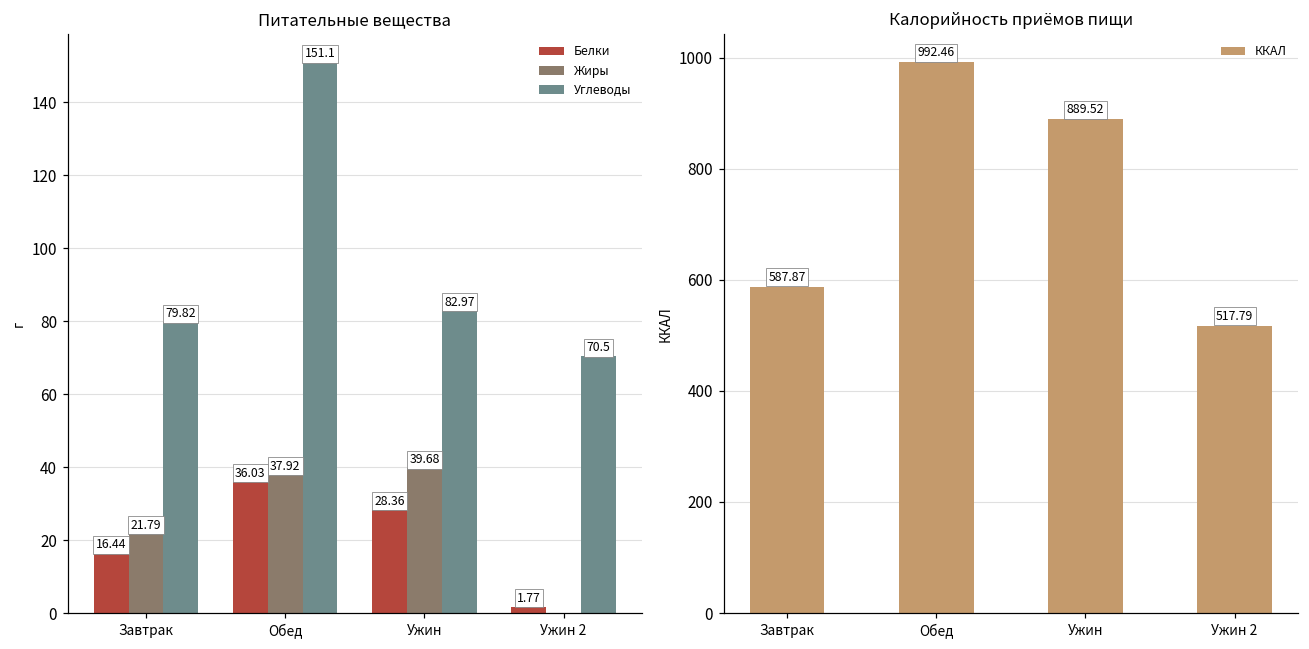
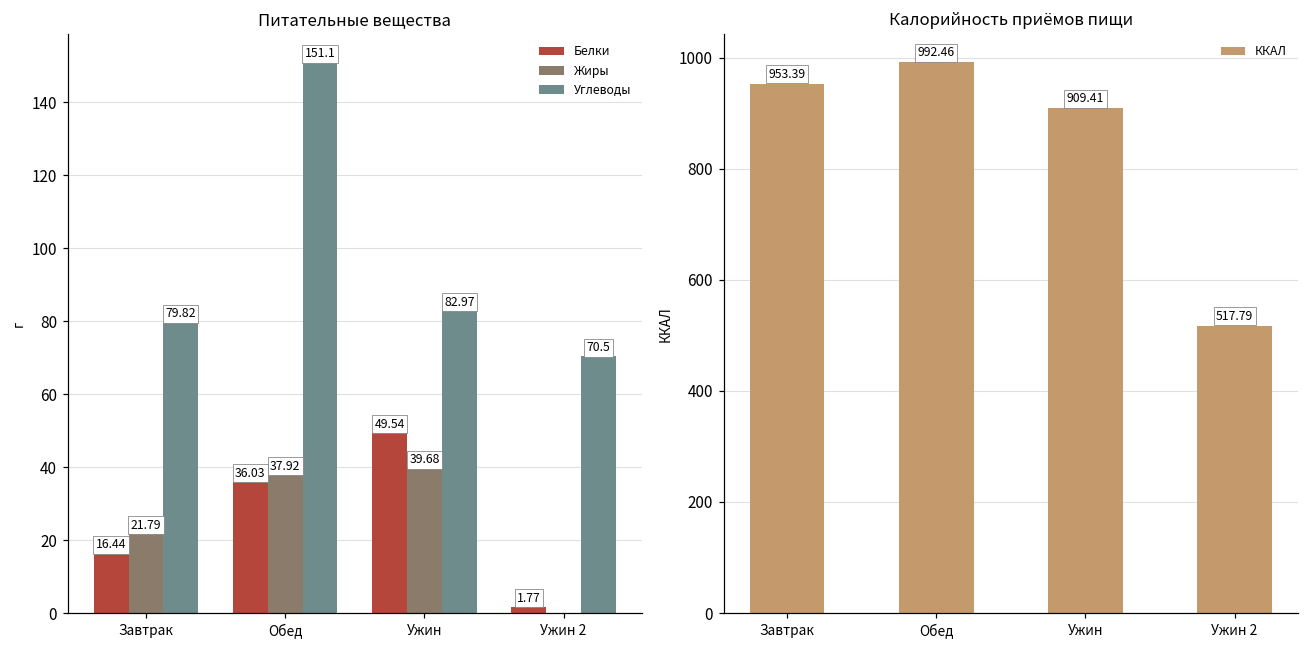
  {
    "Питательные вещества": {
      "Белки": {
-       "Ужин": 28.36
+       "Ужин": 49.54
      }
    },
    "Калорийность приёмов пищи": {
-     "Завтрак": 587.87,
-     "Ужин": 889.52
+     "Завтрак": 953.39,
+     "Ужин": 909.41
    }
  }
